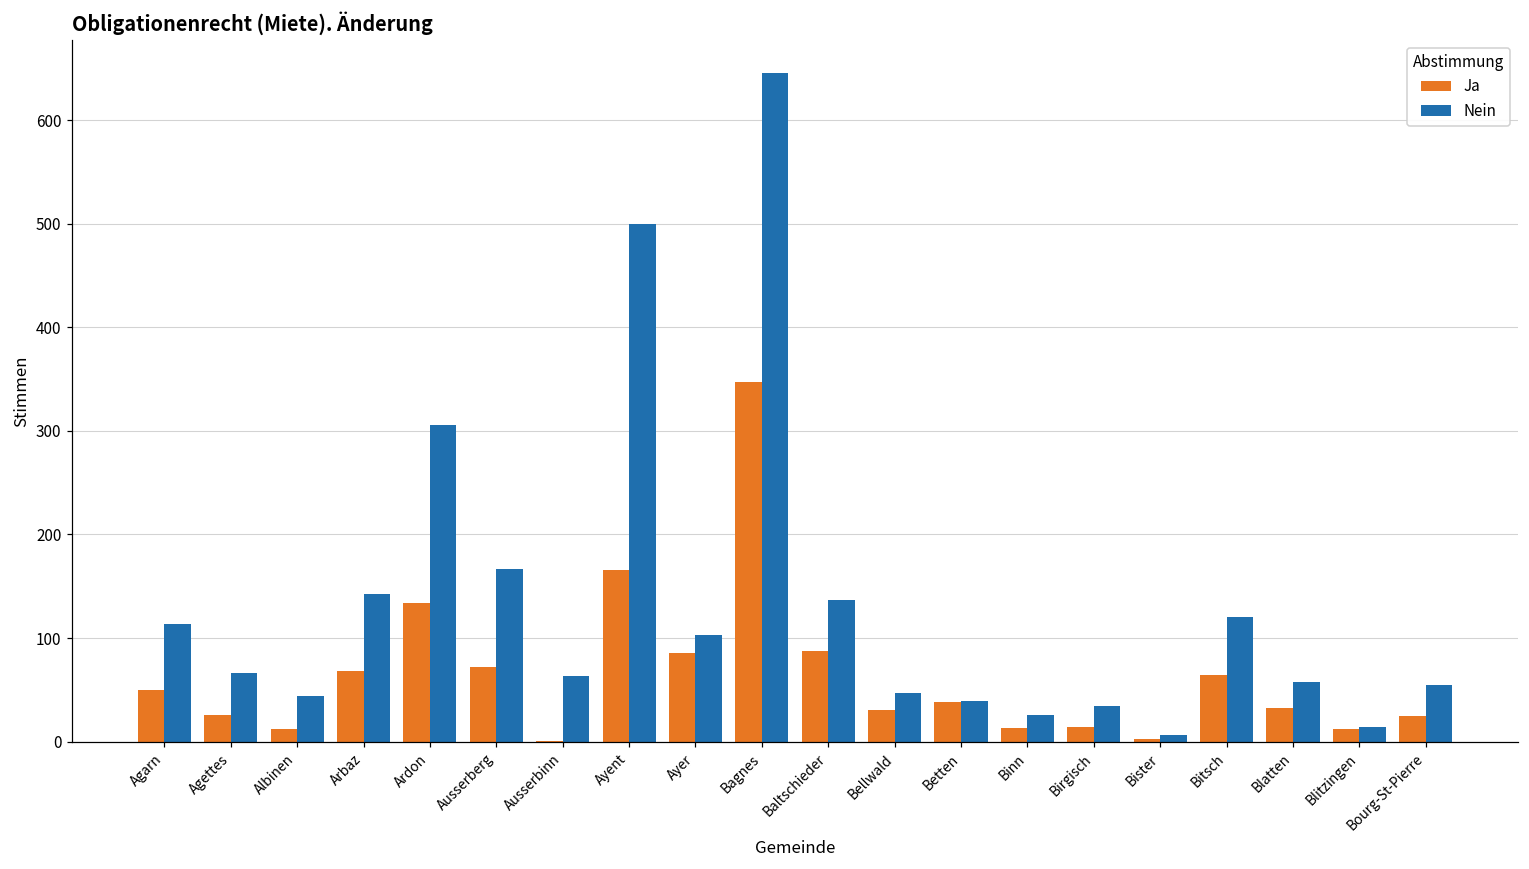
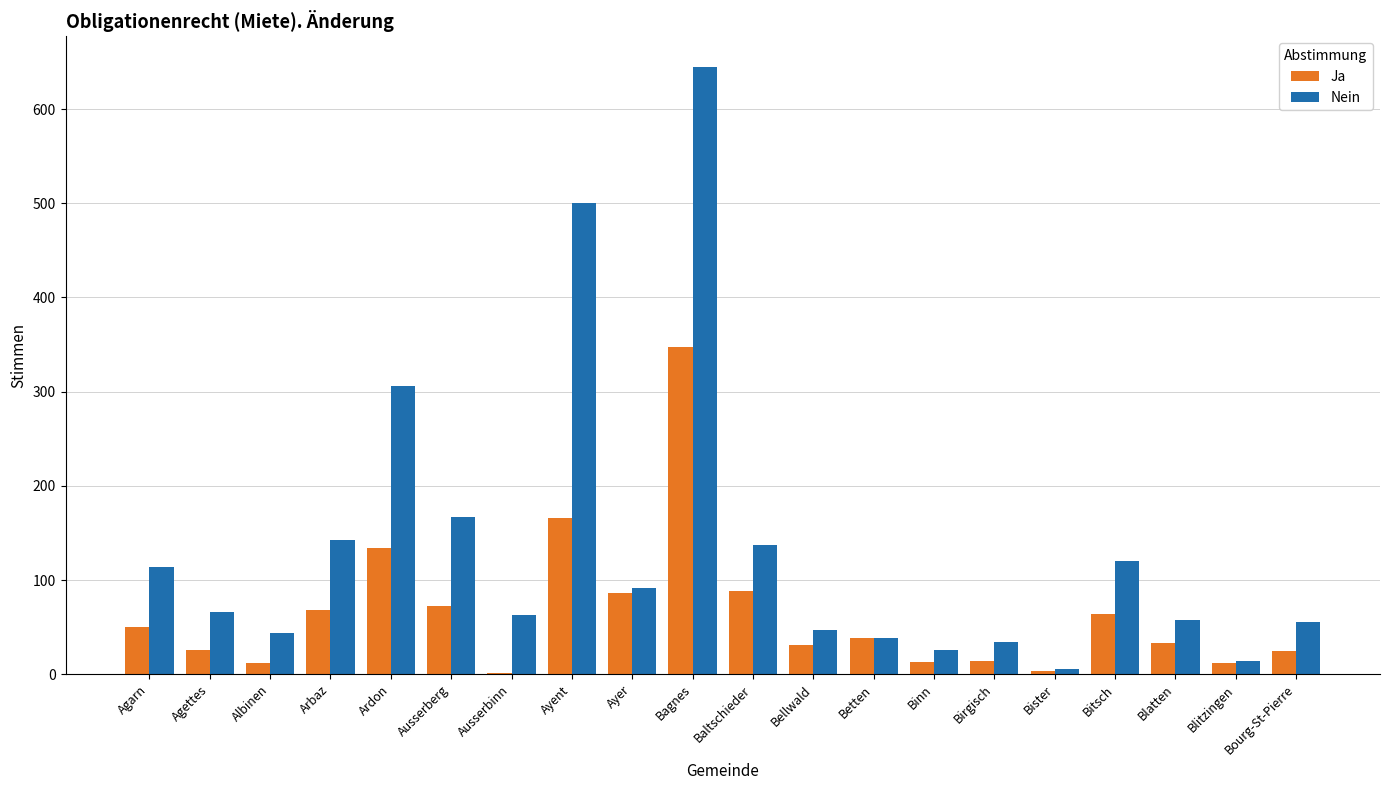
  {
    "Ja": {
      "Agarn": 50,
      "Agettes": 30,
      "Albinen": 10,
      "Arbaz": 70,
      "Ardon": 130,
      "Ausserberg": 70,
      "Ayent": 170,
      "Ayer": 90,
      "Bagnes": 350,
      "Baltschieder": 90,
      "Bellwald": 30,
      "Betten": 40,
      "Binn": 10,
      "Birgisch": 10,
      "Bister": 0,
      "Bitsch": 60,
      "Blatten": 30,
      "Blitzingen": 10,
      "Bourg-St-Pierre": 30
    },
    "Nein": {
      "Agarn": 110,
      "Agettes": 70,
      "Albinen": 40,
      "Arbaz": 140,
      "Ardon": 310,
      "Ausserberg": 170,
      "Ausserbinn": 60,
      "Ayent": 500,
-     "Ayer": 100,
+     "Ayer": 90,
      "Bagnes": 650,
      "Baltschieder": 140,
      "Bellwald": 50,
      "Betten": 40,
      "Binn": 30,
      "Birgisch": 30,
      "Bister": 10,
      "Bitsch": 120,
      "Blatten": 60,
      "Blitzingen": 10,
      "Bourg-St-Pierre": 60
    }
  }
